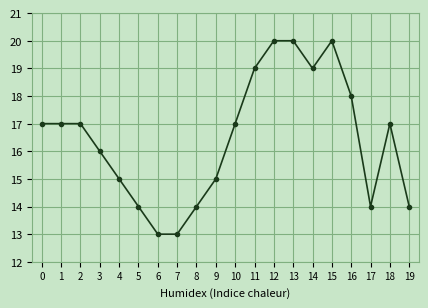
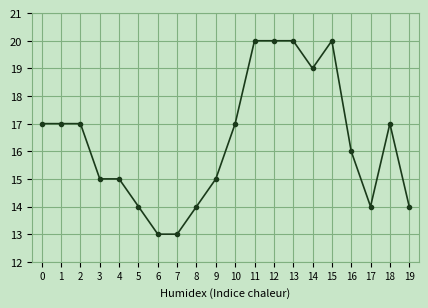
  {
    "0": 17,
    "1": 17,
    "2": 17,
-   "3": 16,
+   "3": 15,
    "4": 15,
    "5": 14,
    "6": 13,
    "7": 13,
    "8": 14,
    "9": 15,
    "10": 17,
-   "11": 19,
+   "11": 20,
    "12": 20,
    "13": 20,
    "14": 19,
    "15": 20,
-   "16": 18,
+   "16": 16,
    "17": 14,
    "18": 17,
    "19": 14
  }
